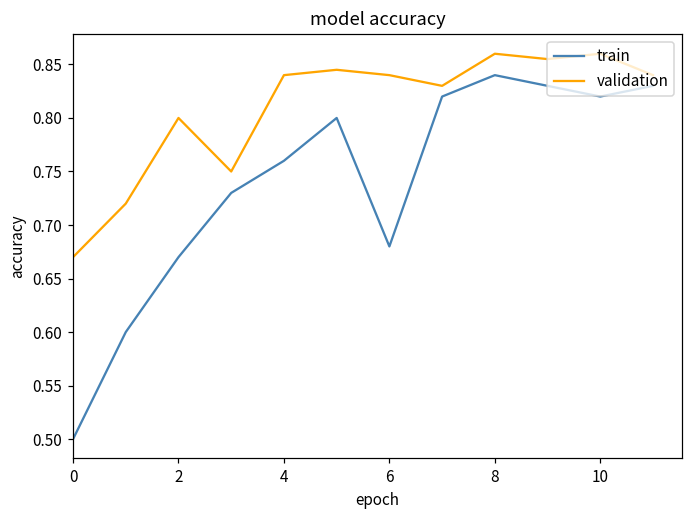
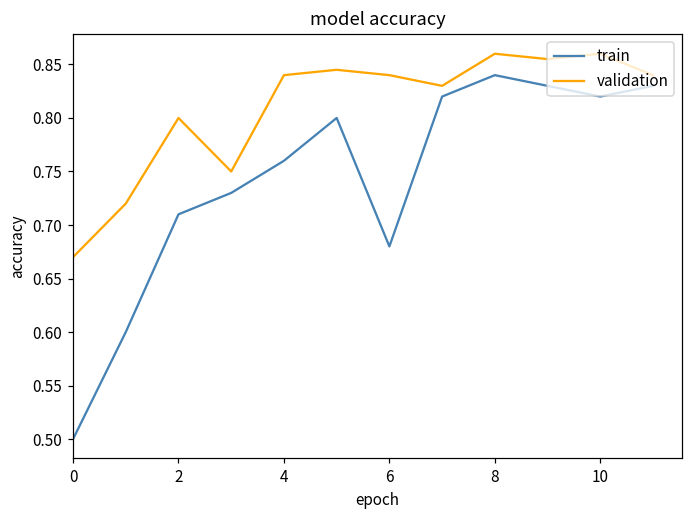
  {
    "train": {
      "0": 0.50,
-     "2": 0.67,
+     "2": 0.71,
      "4": 0.76,
      "6": 0.68,
      "8": 0.84,
      "10": 0.82
    },
    "validation": {
      "0": 0.67,
      "2": 0.80,
      "4": 0.84,
      "6": 0.84,
      "8": 0.86
    }
  }
